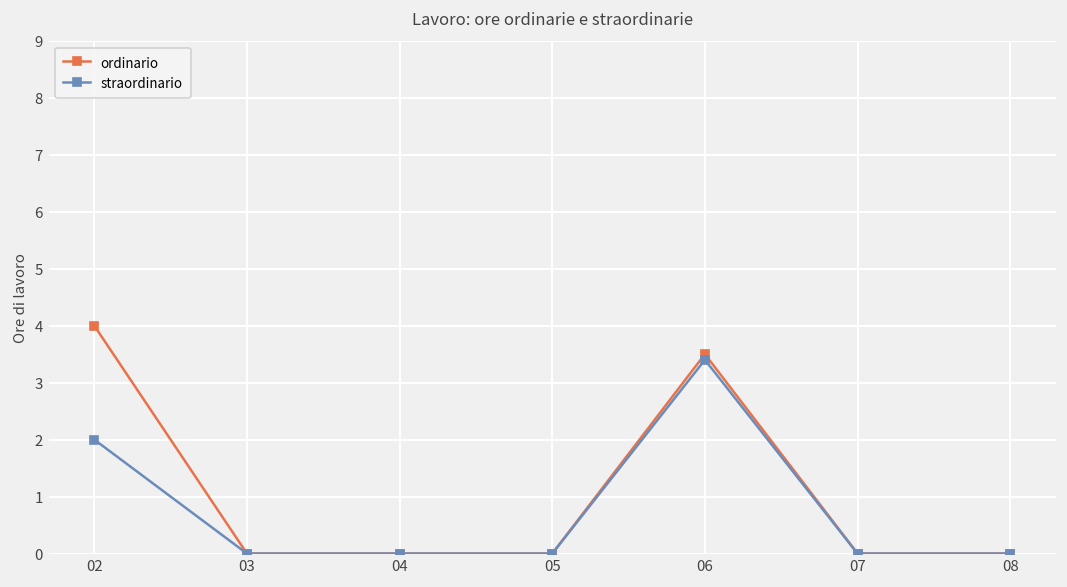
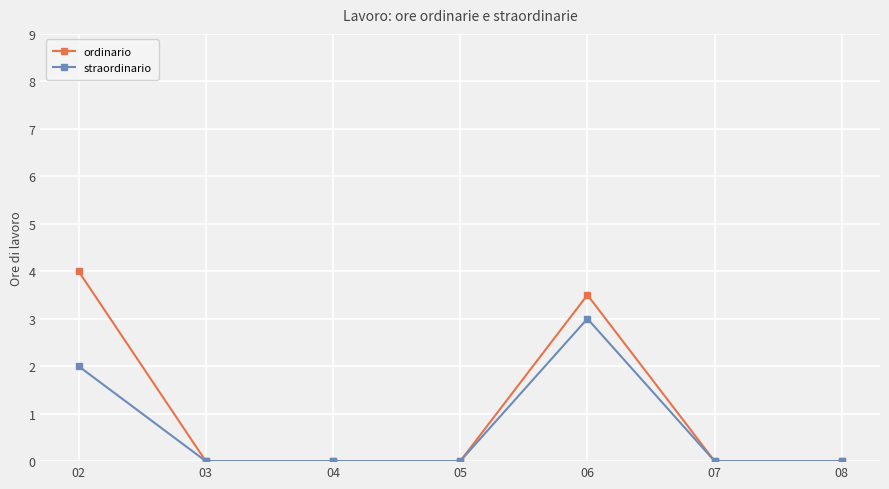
  {
    "ordinario": {
      "02": 4.0,
      "06": 3.5
    },
    "straordinario": {
      "02": 2.0,
-     "06": 3.4
+     "06": 3.0
    }
  }
